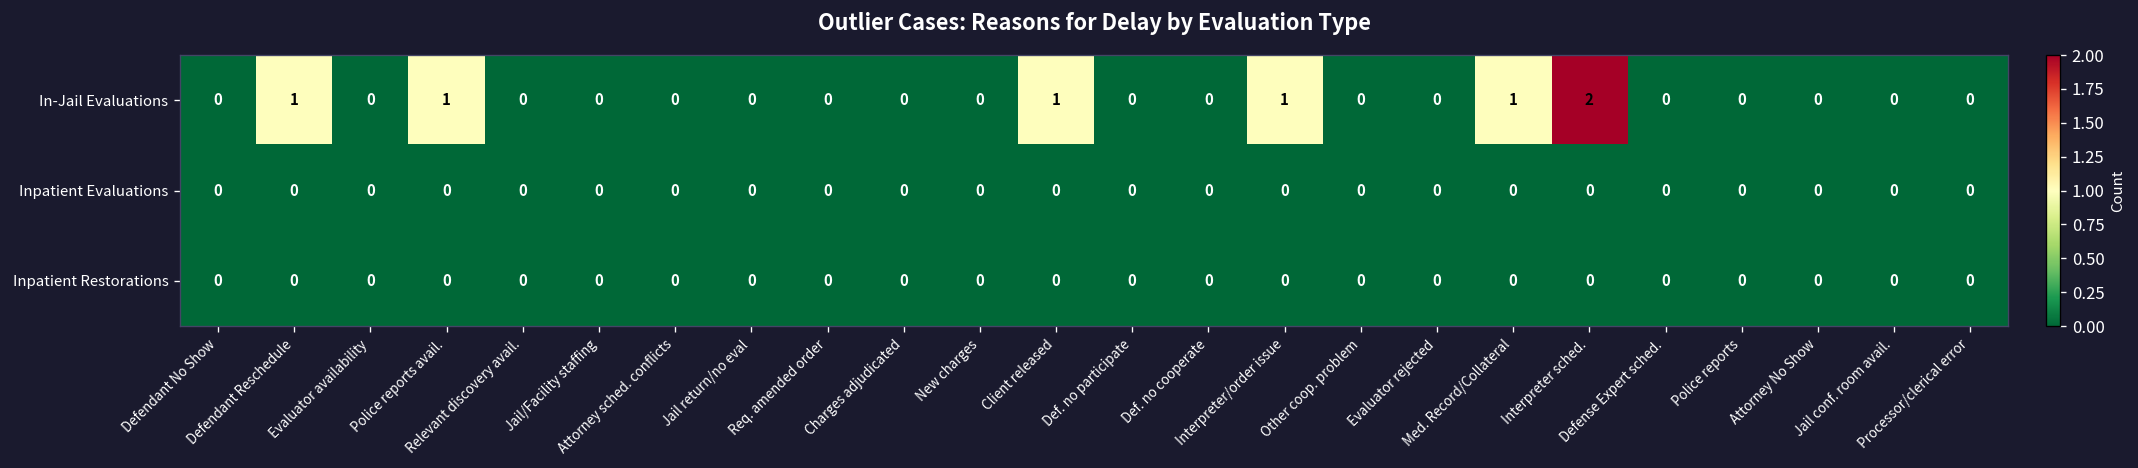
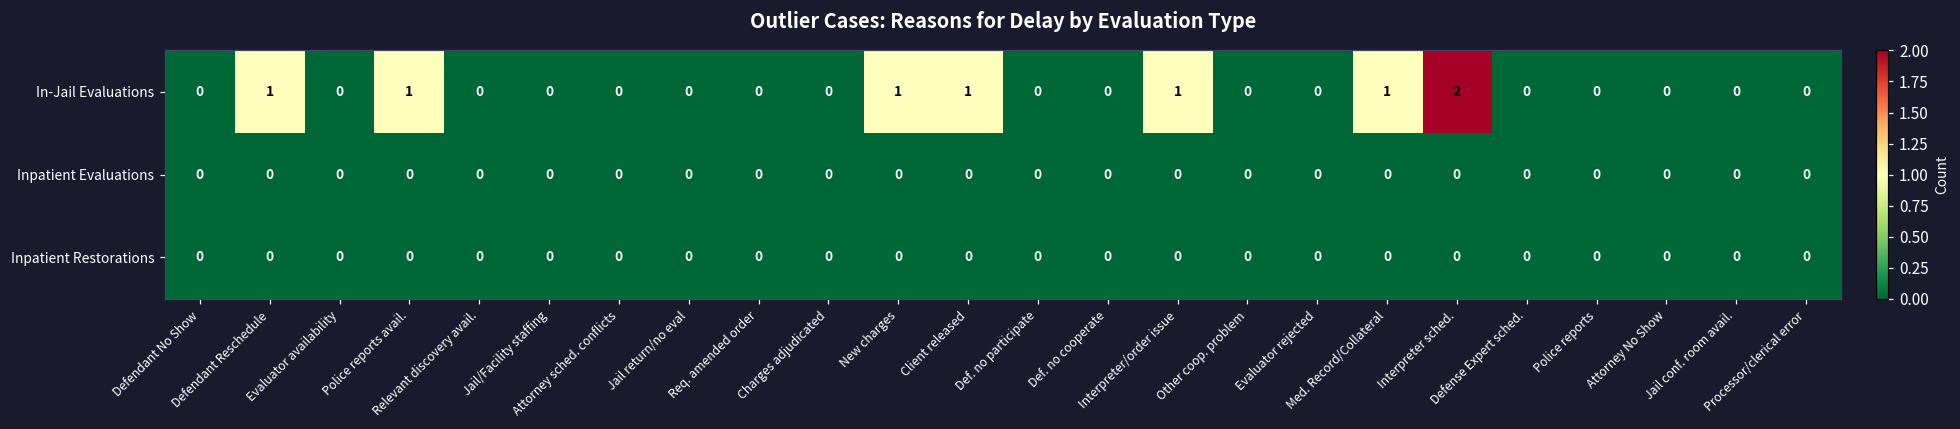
  {
    "In-Jail Evaluations": {
      "Defendant No Show": 0,
      "Defendant Reschedule": 1,
      "Evaluator availability": 0,
      "Police reports avail.": 1,
      "Relevant discovery avail.": 0,
      "Jail/Facility staffing": 0,
      "Attorney sched. conflicts": 0,
      "Jail return/no eval": 0,
      "Req. amended order": 0,
      "Charges adjudicated": 0,
-     "New charges": 0,
+     "New charges": 1,
      "Client released": 1,
      "Def. no participate": 0,
      "Def. no cooperate": 0,
      "Interpreter/order issue": 1,
      "Other coop. problem": 0,
      "Evaluator rejected": 0,
      "Med. Record/Collateral": 1,
      "Interpreter sched.": 2,
      "Defense Expert sched.": 0,
      "Police reports": 0,
      "Attorney No Show": 0,
      "Jail conf. room avail.": 0,
      "Processor/clerical error": 0
    },
    "Inpatient Evaluations": {
      "Defendant No Show": 0,
      "Defendant Reschedule": 0,
      "Evaluator availability": 0,
      "Police reports avail.": 0,
      "Relevant discovery avail.": 0,
      "Jail/Facility staffing": 0,
      "Attorney sched. conflicts": 0,
      "Jail return/no eval": 0,
      "Req. amended order": 0,
      "Charges adjudicated": 0,
      "New charges": 0,
      "Client released": 0,
      "Def. no participate": 0,
      "Def. no cooperate": 0,
      "Interpreter/order issue": 0,
      "Other coop. problem": 0,
      "Evaluator rejected": 0,
      "Med. Record/Collateral": 0,
      "Interpreter sched.": 0,
      "Defense Expert sched.": 0,
      "Police reports": 0,
      "Attorney No Show": 0,
      "Jail conf. room avail.": 0,
      "Processor/clerical error": 0
    },
    "Inpatient Restorations": {
      "Defendant No Show": 0,
      "Defendant Reschedule": 0,
      "Evaluator availability": 0,
      "Police reports avail.": 0,
      "Relevant discovery avail.": 0,
      "Jail/Facility staffing": 0,
      "Attorney sched. conflicts": 0,
      "Jail return/no eval": 0,
      "Req. amended order": 0,
      "Charges adjudicated": 0,
      "New charges": 0,
      "Client released": 0,
      "Def. no participate": 0,
      "Def. no cooperate": 0,
      "Interpreter/order issue": 0,
      "Other coop. problem": 0,
      "Evaluator rejected": 0,
      "Med. Record/Collateral": 0,
      "Interpreter sched.": 0,
      "Defense Expert sched.": 0,
      "Police reports": 0,
      "Attorney No Show": 0,
      "Jail conf. room avail.": 0,
      "Processor/clerical error": 0
    }
  }
